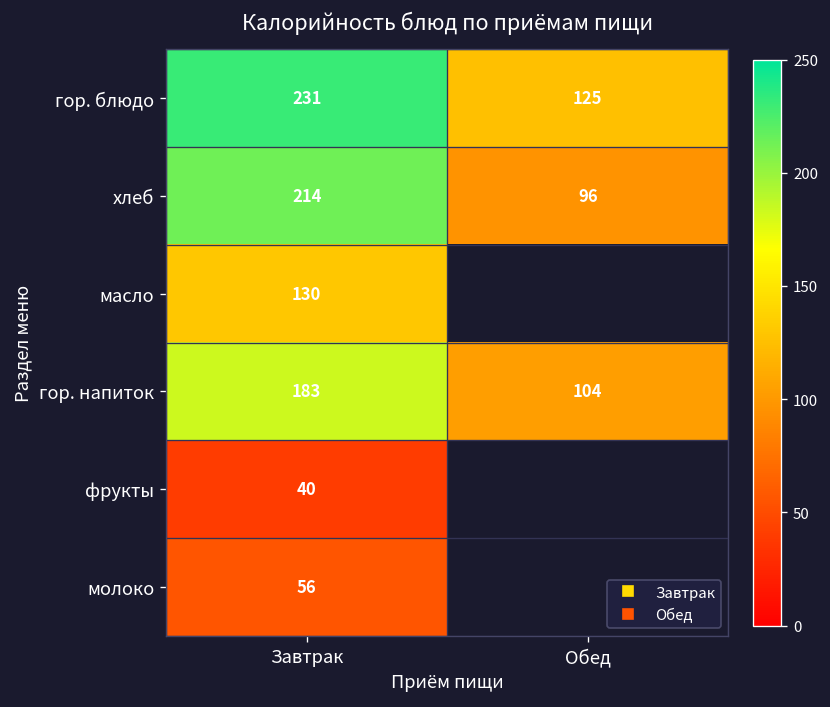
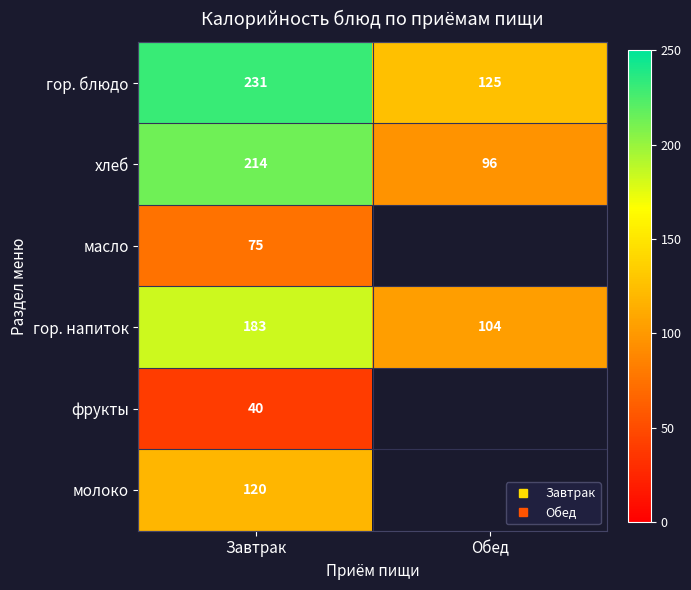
  {
    "гор. блюдо": {
      "Завтрак": 231,
      "Обед": 125
    },
    "хлеб": {
      "Завтрак": 214,
      "Обед": 96
    },
    "масло": {
-     "Завтрак": 130
+     "Завтрак": 75
    },
    "гор. напиток": {
      "Завтрак": 183,
      "Обед": 104
    },
    "фрукты": {
      "Завтрак": 40
    },
    "молоко": {
-     "Завтрак": 56
+     "Завтрак": 120
    }
  }
